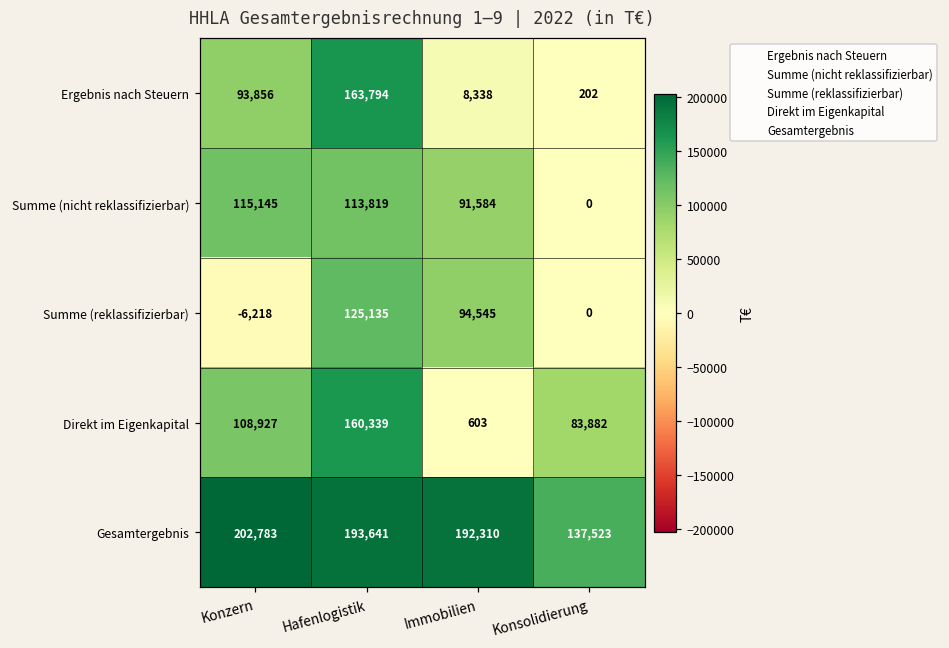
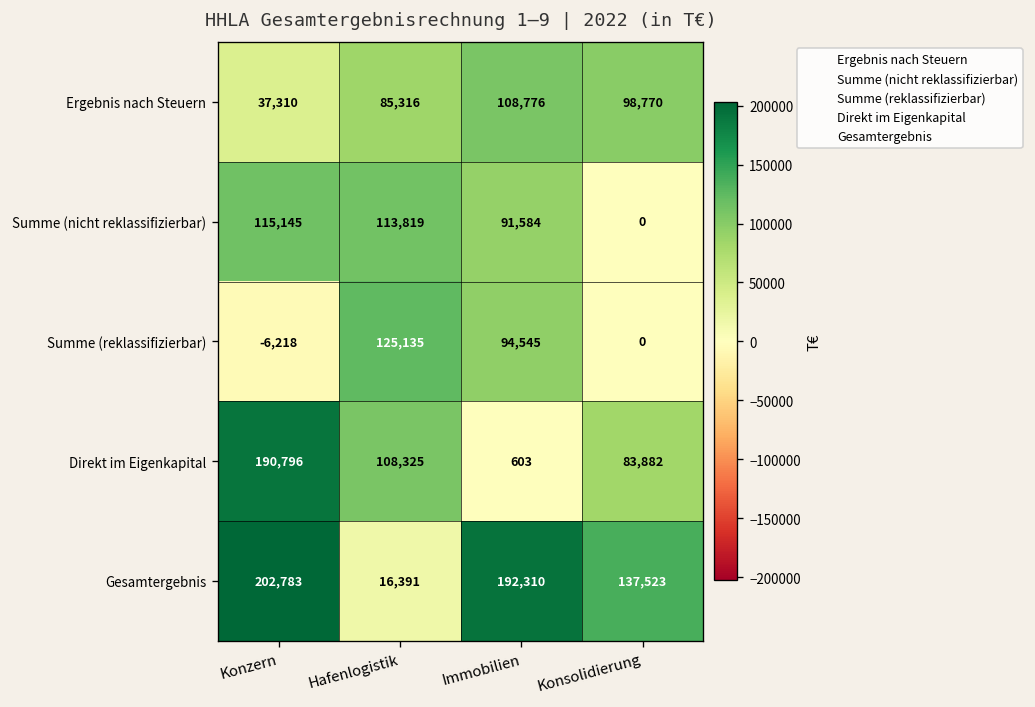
  {
    "Ergebnis nach Steuern": {
-     "Konzern": "93,856",
-     "Hafenlogistik": "163,794",
-     "Immobilien": "8,338",
-     "Konsolidierung": "202"
+     "Konzern": "37,310",
+     "Hafenlogistik": "85,316",
+     "Immobilien": "108,776",
+     "Konsolidierung": "98,770"
    },
    "Summe (nicht reklassifizierbar)": {
      "Konzern": "115,145",
      "Hafenlogistik": "113,819",
      "Immobilien": "91,584",
      "Konsolidierung": "0"
    },
    "Summe (reklassifizierbar)": {
      "Konzern": "-6,218",
      "Hafenlogistik": "125,135",
      "Immobilien": "94,545",
      "Konsolidierung": "0"
    },
    "Direkt im Eigenkapital": {
-     "Konzern": "108,927",
-     "Hafenlogistik": "160,339",
+     "Konzern": "190,796",
+     "Hafenlogistik": "108,325",
      "Immobilien": "603",
      "Konsolidierung": "83,882"
    },
    "Gesamtergebnis": {
      "Konzern": "202,783",
-     "Hafenlogistik": "193,641",
+     "Hafenlogistik": "16,391",
      "Immobilien": "192,310",
      "Konsolidierung": "137,523"
    }
  }
